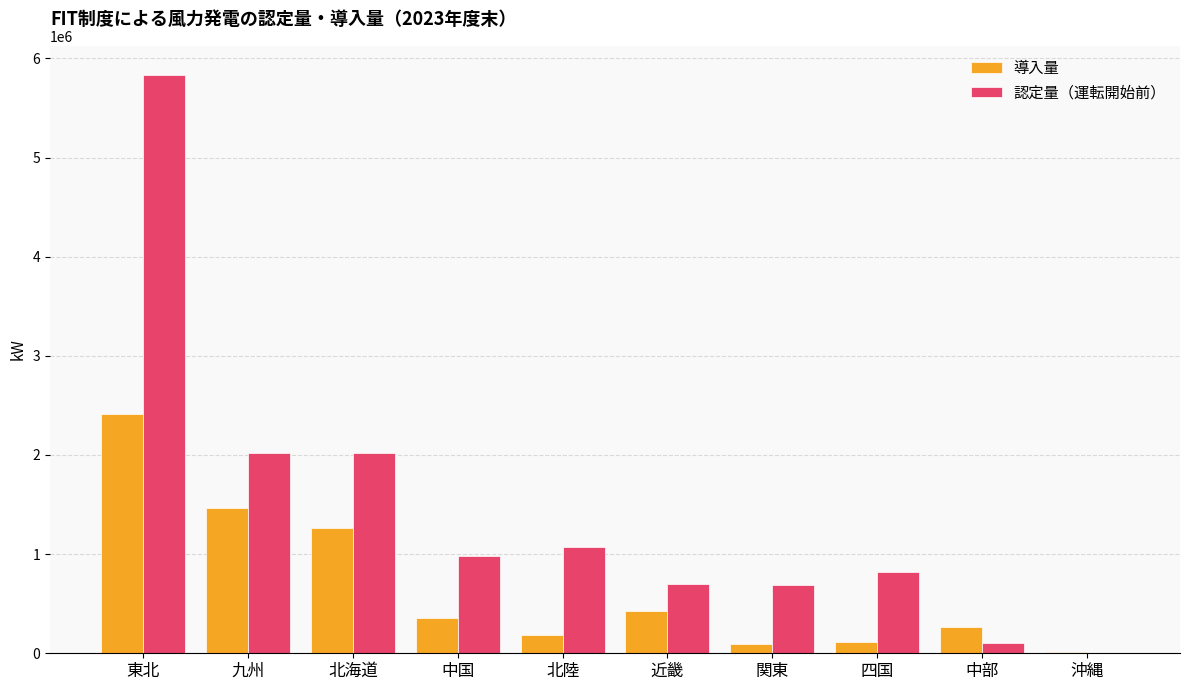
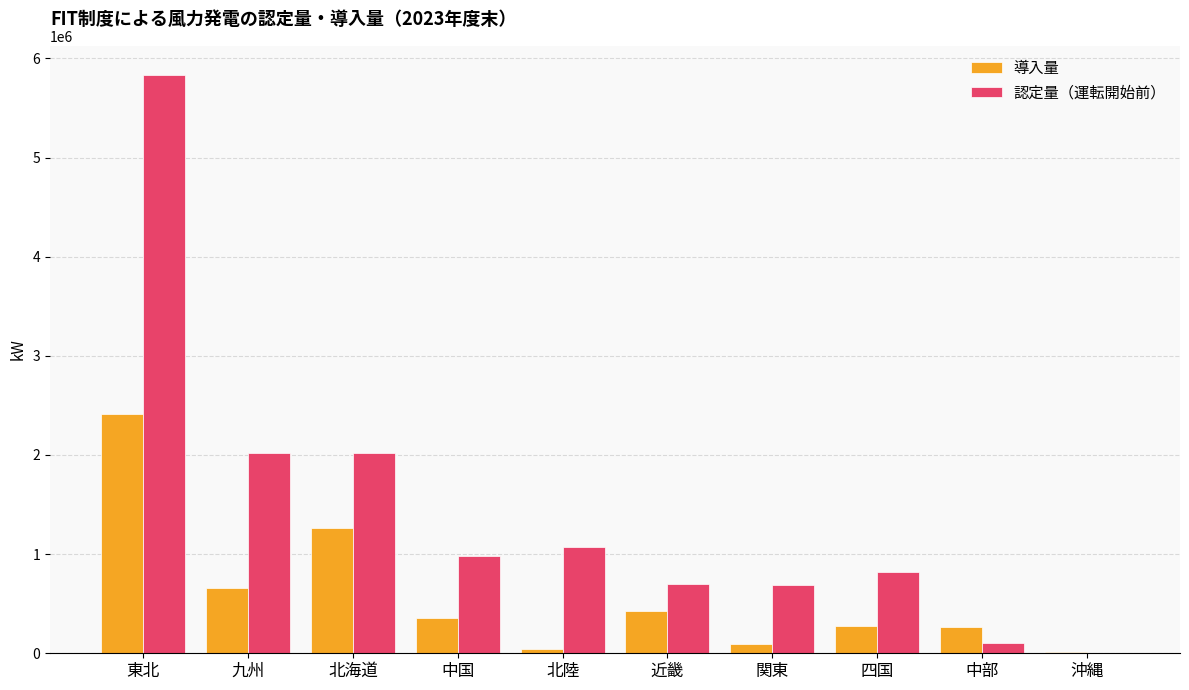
  {
    "導入量": {
      "東北": 2400000,
-     "九州": 1500000,
+     "九州": 700000,
      "北海道": 1300000,
      "中国": 400000,
-     "北陸": 200000,
+     "北陸": 0,
      "近畿": 400000,
      "関東": 100000,
-     "四国": 100000,
+     "四国": 300000,
      "中部": 300000
    },
    "認定量（運転開始前）": {
      "東北": 5800000,
      "九州": 2000000,
      "北海道": 2000000,
      "中国": 1000000,
      "北陸": 1100000,
      "近畿": 700000,
      "関東": 700000,
      "四国": 800000,
      "中部": 100000
    }
  }
